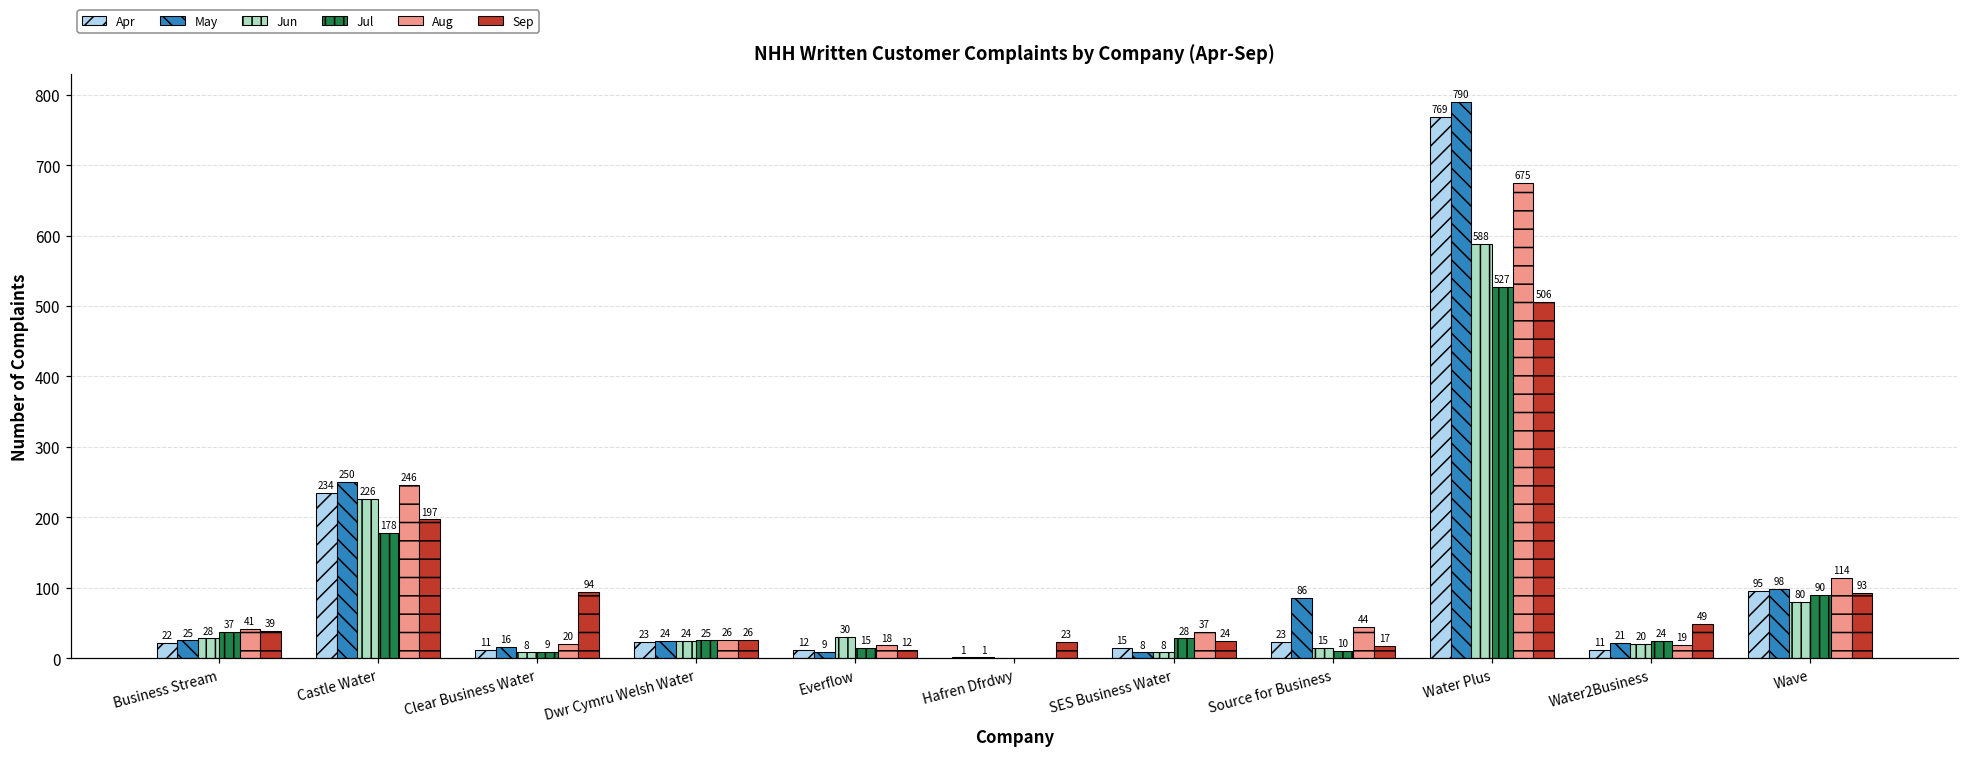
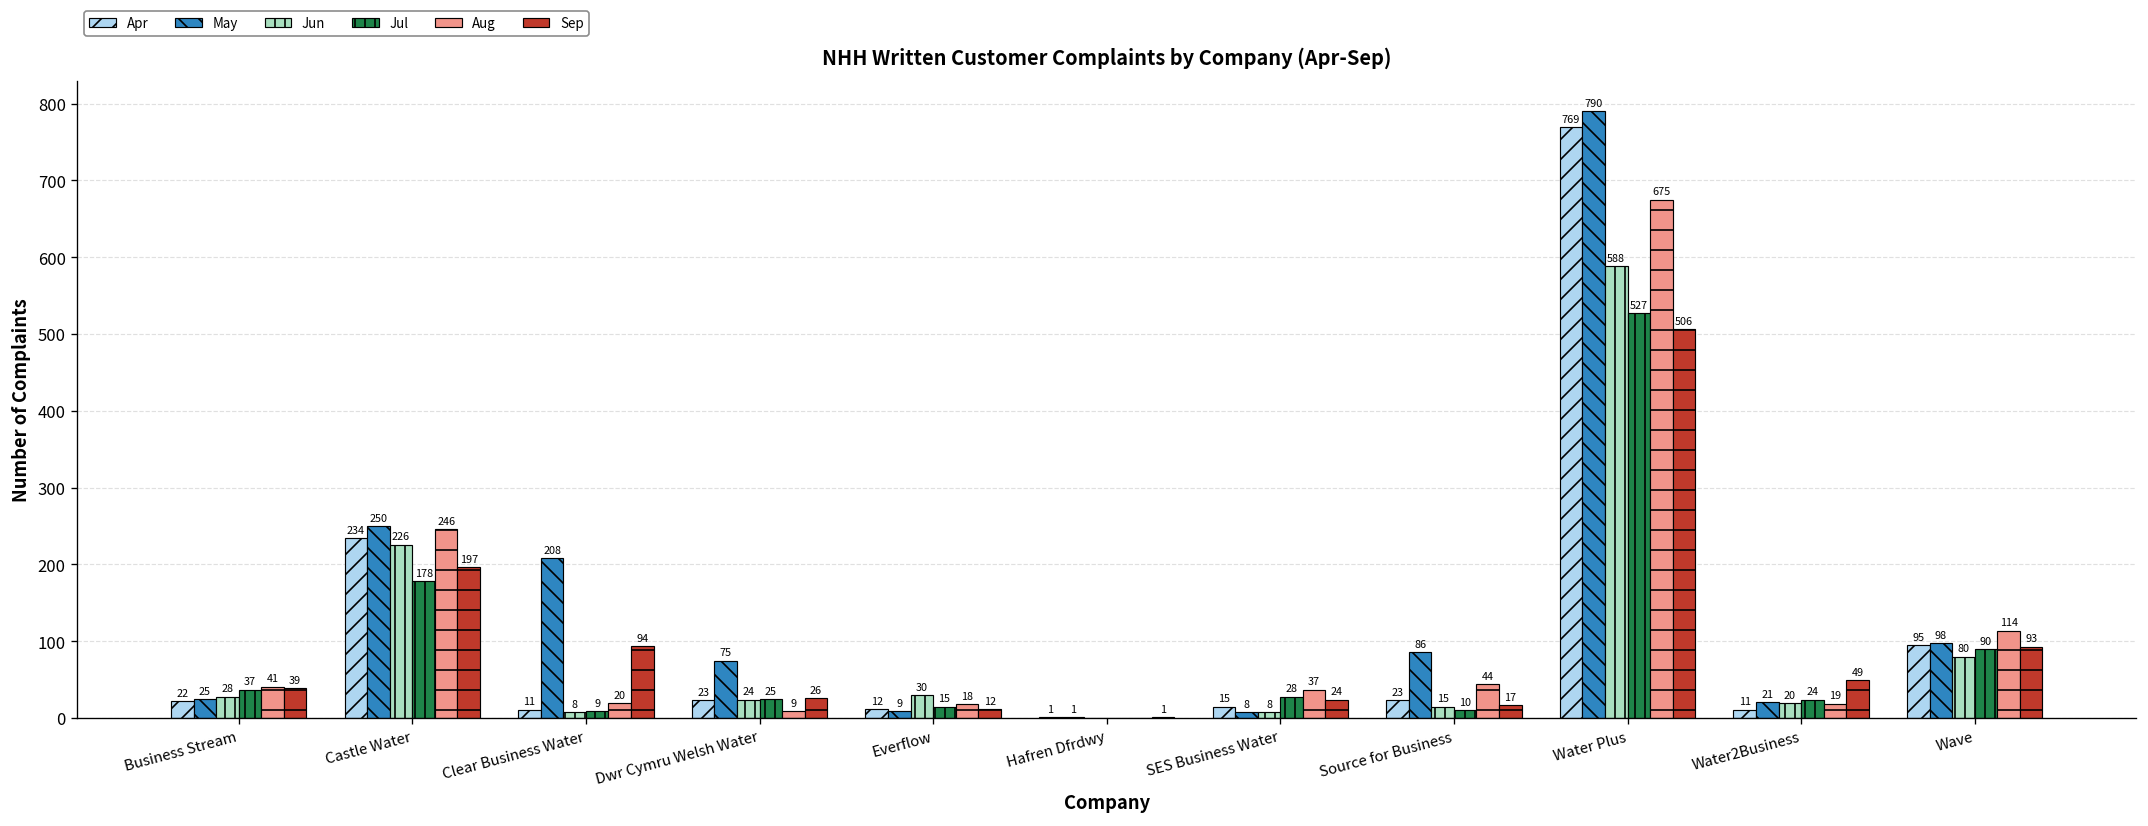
  {
    "May": {
      "Business Stream": 25,
      "Castle Water": 250,
-     "Clear Business Water": 16,
-     "Dwr Cymru Welsh Water": 24,
+     "Clear Business Water": 208,
+     "Dwr Cymru Welsh Water": 75,
      "Everflow": 9,
      "Hafren Dfrdwy": 1,
      "SES Business Water": 8,
      "Source for Business": 86,
      "Water Plus": 790,
      "Water2Business": 21,
      "Wave": 98
    },
    "Jul": {
      "Business Stream": 37,
      "Castle Water": 178,
      "Clear Business Water": 9,
      "Dwr Cymru Welsh Water": 25,
      "Everflow": 15,
      "SES Business Water": 28,
      "Source for Business": 10,
      "Water Plus": 527,
      "Water2Business": 24,
      "Wave": 90
    },
    "Aug": {
      "Business Stream": 41,
      "Castle Water": 246,
      "Clear Business Water": 20,
-     "Dwr Cymru Welsh Water": 26,
+     "Dwr Cymru Welsh Water": 9,
      "Everflow": 18,
      "SES Business Water": 37,
      "Source for Business": 44,
      "Water Plus": 675,
      "Water2Business": 19,
      "Wave": 114
    },
    "Sep": {
      "Business Stream": 39,
      "Castle Water": 197,
      "Clear Business Water": 94,
      "Dwr Cymru Welsh Water": 26,
      "Everflow": 12,
-     "Hafren Dfrdwy": 23,
+     "Hafren Dfrdwy": 1,
      "SES Business Water": 24,
      "Source for Business": 17,
      "Water Plus": 506,
      "Water2Business": 49,
      "Wave": 93
    }
  }
